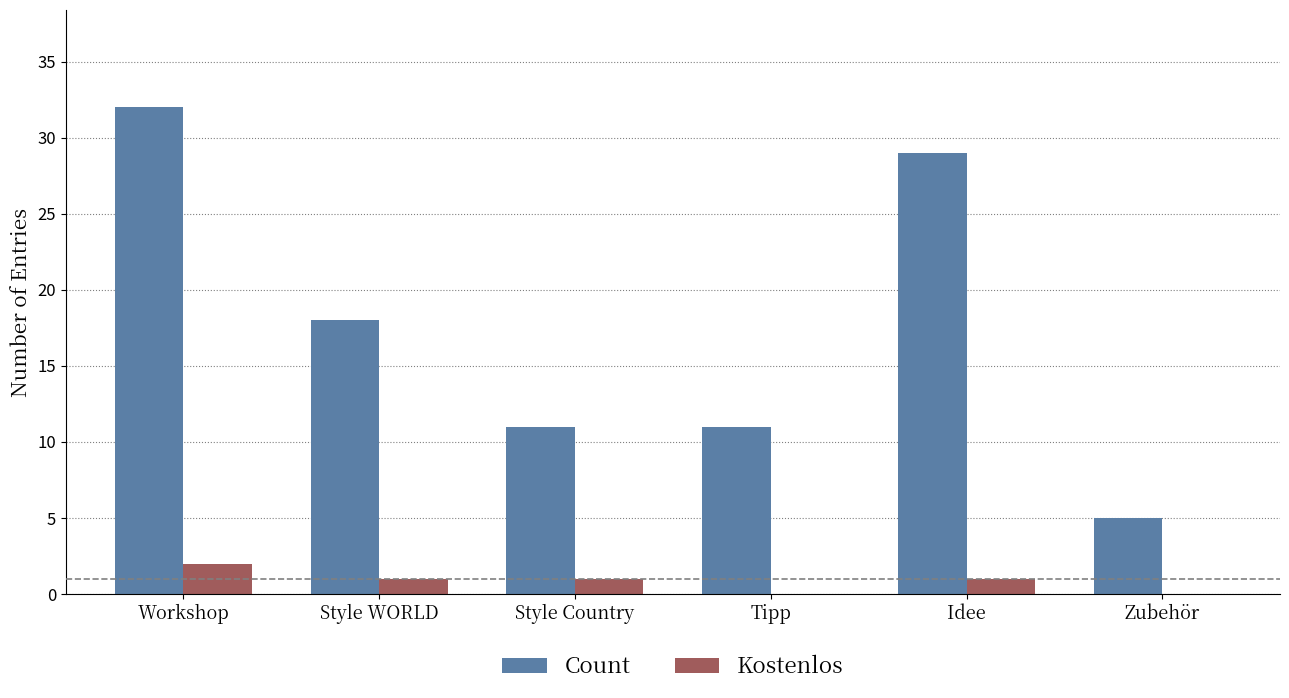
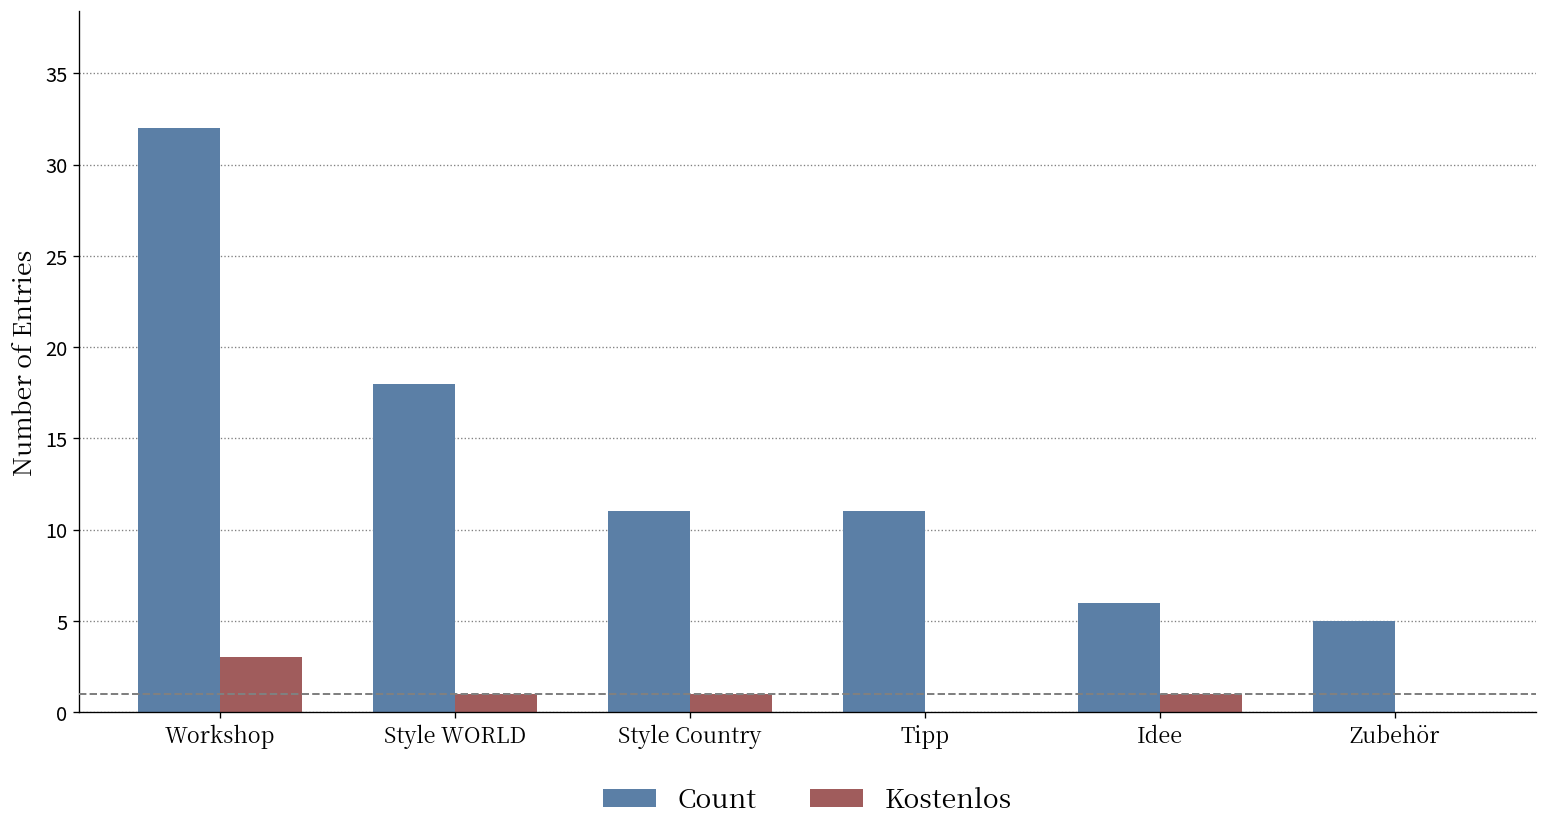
  {
    "Count": {
      "Workshop": 32,
      "Style WORLD": 18,
      "Style Country": 11,
      "Tipp": 11,
-     "Idee": 29,
+     "Idee": 6,
      "Zubehör": 5
    },
    "Kostenlos": {
-     "Workshop": 2,
+     "Workshop": 3,
      "Style WORLD": 1,
      "Style Country": 1,
      "Tipp": 0,
      "Idee": 1,
      "Zubehör": 0
    }
  }
